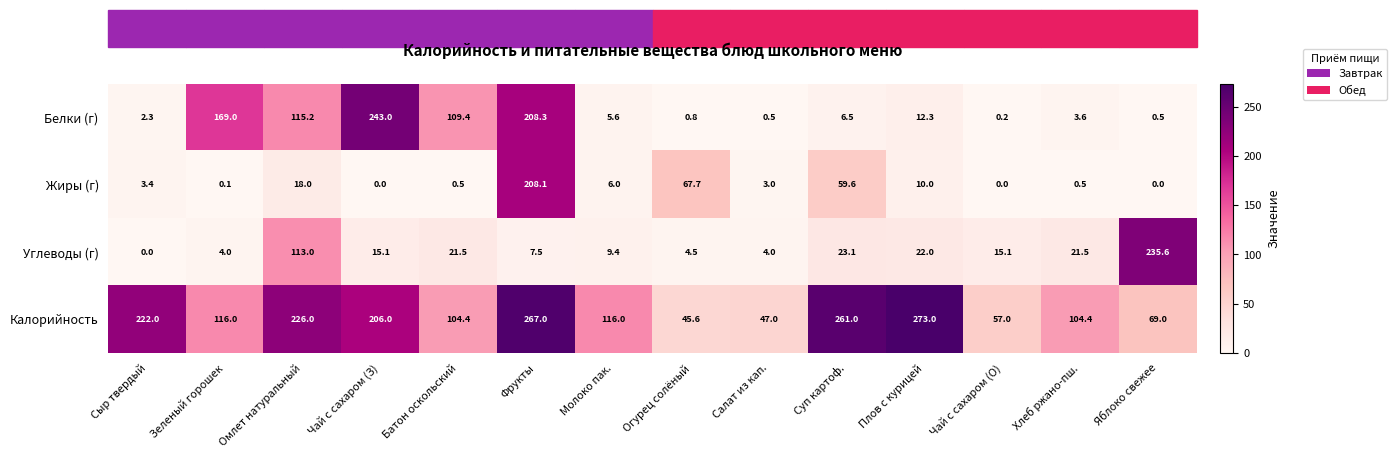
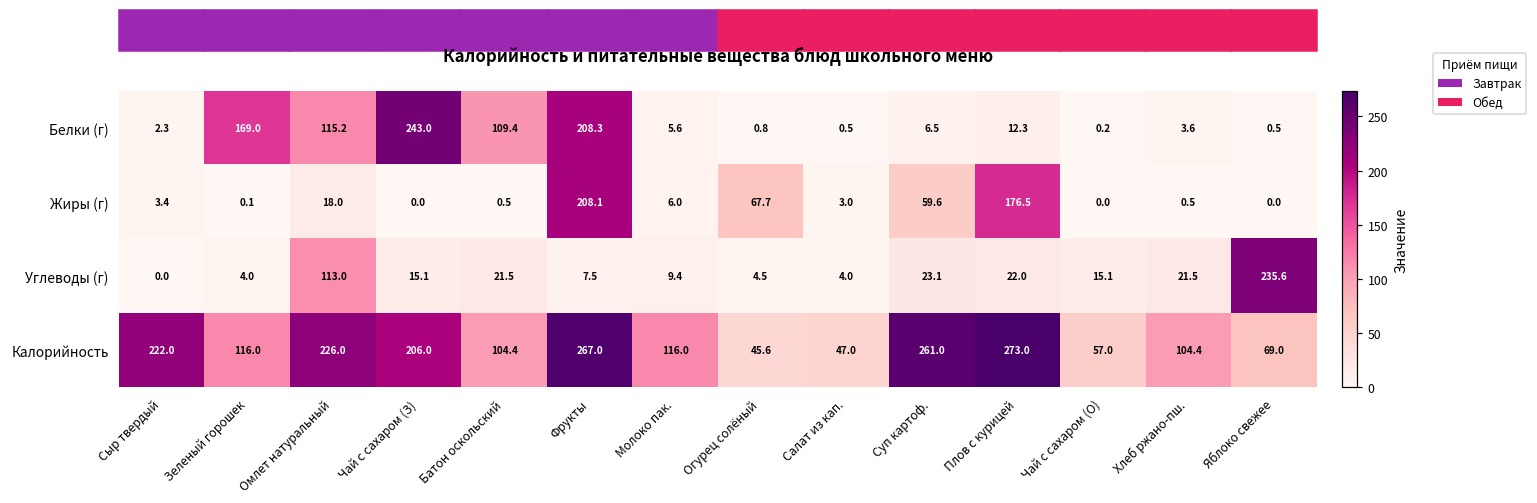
  {
    "Белки (г)": {
      "Сыр твердый": 2.3,
      "Зеленый горошек": 169.0,
      "Омлет натуральный": 115.2,
      "Чай с сахаром (З)": 243.0,
      "Батон оскольский": 109.4,
      "Фрукты": 208.3,
      "Молоко пак.": 5.6,
      "Огурец солёный": 0.8,
      "Салат из кап.": 0.5,
      "Суп картоф.": 6.5,
      "Плов с курицей": 12.3,
      "Чай с сахаром (О)": 0.2,
      "Хлеб ржано-пш.": 3.6,
      "Яблоко свежее": 0.5
    },
    "Жиры (г)": {
      "Сыр твердый": 3.4,
      "Зеленый горошек": 0.1,
      "Омлет натуральный": 18.0,
      "Чай с сахаром (З)": 0.0,
      "Батон оскольский": 0.5,
      "Фрукты": 208.1,
      "Молоко пак.": 6.0,
      "Огурец солёный": 67.7,
      "Салат из кап.": 3.0,
      "Суп картоф.": 59.6,
-     "Плов с курицей": 10.0,
+     "Плов с курицей": 176.5,
      "Чай с сахаром (О)": 0.0,
      "Хлеб ржано-пш.": 0.5,
      "Яблоко свежее": 0.0
    },
    "Углеводы (г)": {
      "Сыр твердый": 0.0,
      "Зеленый горошек": 4.0,
      "Омлет натуральный": 113.0,
      "Чай с сахаром (З)": 15.1,
      "Батон оскольский": 21.5,
      "Фрукты": 7.5,
      "Молоко пак.": 9.4,
      "Огурец солёный": 4.5,
      "Салат из кап.": 4.0,
      "Суп картоф.": 23.1,
      "Плов с курицей": 22.0,
      "Чай с сахаром (О)": 15.1,
      "Хлеб ржано-пш.": 21.5,
      "Яблоко свежее": 235.6
    },
    "Калорийность": {
      "Сыр твердый": 222.0,
      "Зеленый горошек": 116.0,
      "Омлет натуральный": 226.0,
      "Чай с сахаром (З)": 206.0,
      "Батон оскольский": 104.4,
      "Фрукты": 267.0,
      "Молоко пак.": 116.0,
      "Огурец солёный": 45.6,
      "Салат из кап.": 47.0,
      "Суп картоф.": 261.0,
      "Плов с курицей": 273.0,
      "Чай с сахаром (О)": 57.0,
      "Хлеб ржано-пш.": 104.4,
      "Яблоко свежее": 69.0
    }
  }
